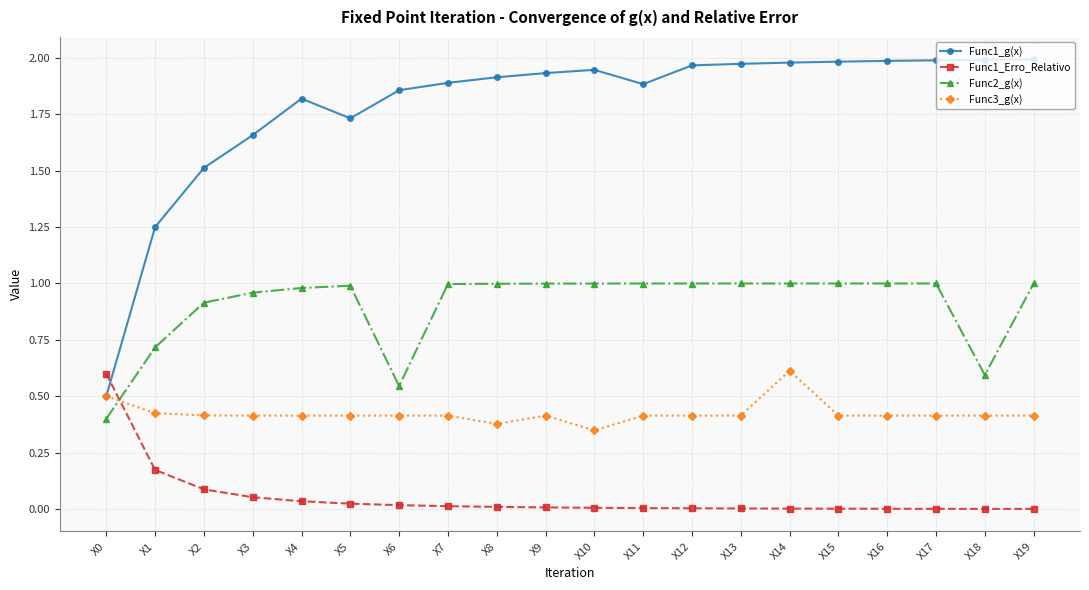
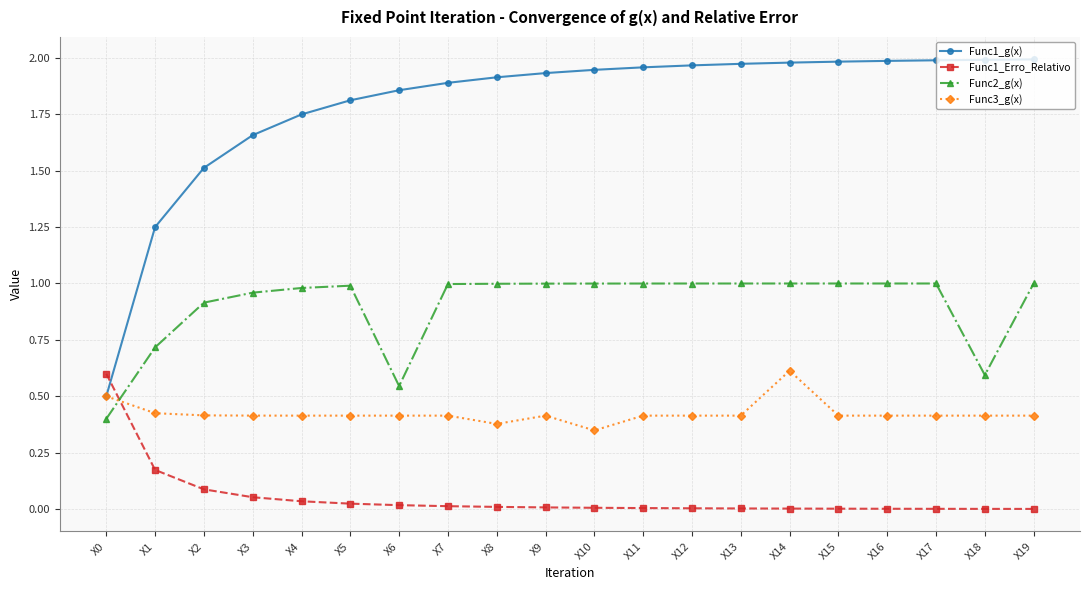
  {
    "Func1_g(x)": {
      "X1": 1.25,
      "X2": 1.51,
      "X3": 1.66,
-     "X4": 1.82,
-     "X5": 1.73,
+     "X4": 1.75,
+     "X5": 1.81,
      "X6": 1.86,
      "X7": 1.89,
      "X8": 1.91,
      "X9": 1.93,
      "X10": 1.95,
-     "X11": 1.88,
+     "X11": 1.96,
      "X12": 1.97,
      "X13": 1.97,
      "X14": 1.98,
      "X15": 1.98,
      "X16": 1.99
    },
    "Func1_Erro_Relativo": {
      "X0": 0.60,
      "X1": 0.17,
      "X2": 0.09,
      "X3": 0.05,
      "X4": 0.03,
      "X5": 0.02,
      "X6": 0.02,
      "X7": 0.01,
      "X8": 0.01,
      "X9": 0.01,
      "X10": 0.01,
      "X11": 0.00,
      "X12": 0.00,
      "X13": 0.00,
      "X14": 0.00,
      "X15": 0.00,
      "X16": 0.00,
      "X17": 0.00,
      "X18": 0.00,
      "X19": 0.00
    },
    "Func2_g(x)": {
      "X0": 0.40,
      "X1": 0.72,
      "X2": 0.92,
      "X3": 0.96,
      "X4": 0.98,
      "X5": 0.99,
      "X6": 0.55,
      "X7": 1.00,
      "X8": 1.00,
      "X9": 1.00,
      "X10": 1.00,
      "X11": 1.00,
      "X12": 1.00,
      "X13": 1.00,
      "X14": 1.00,
      "X15": 1.00,
      "X16": 1.00,
      "X17": 1.00,
      "X18": 0.59,
      "X19": 1.00
    },
    "Func3_g(x)": {
      "X1": 0.43,
      "X2": 0.42,
      "X3": 0.41,
      "X4": 0.41,
      "X5": 0.41,
      "X6": 0.41,
      "X7": 0.41,
      "X8": 0.38,
      "X9": 0.41,
      "X10": 0.35,
      "X11": 0.41,
      "X12": 0.41,
      "X13": 0.41,
      "X14": 0.61,
      "X15": 0.41,
      "X16": 0.41,
      "X17": 0.41,
      "X18": 0.41,
      "X19": 0.41
    }
  }
